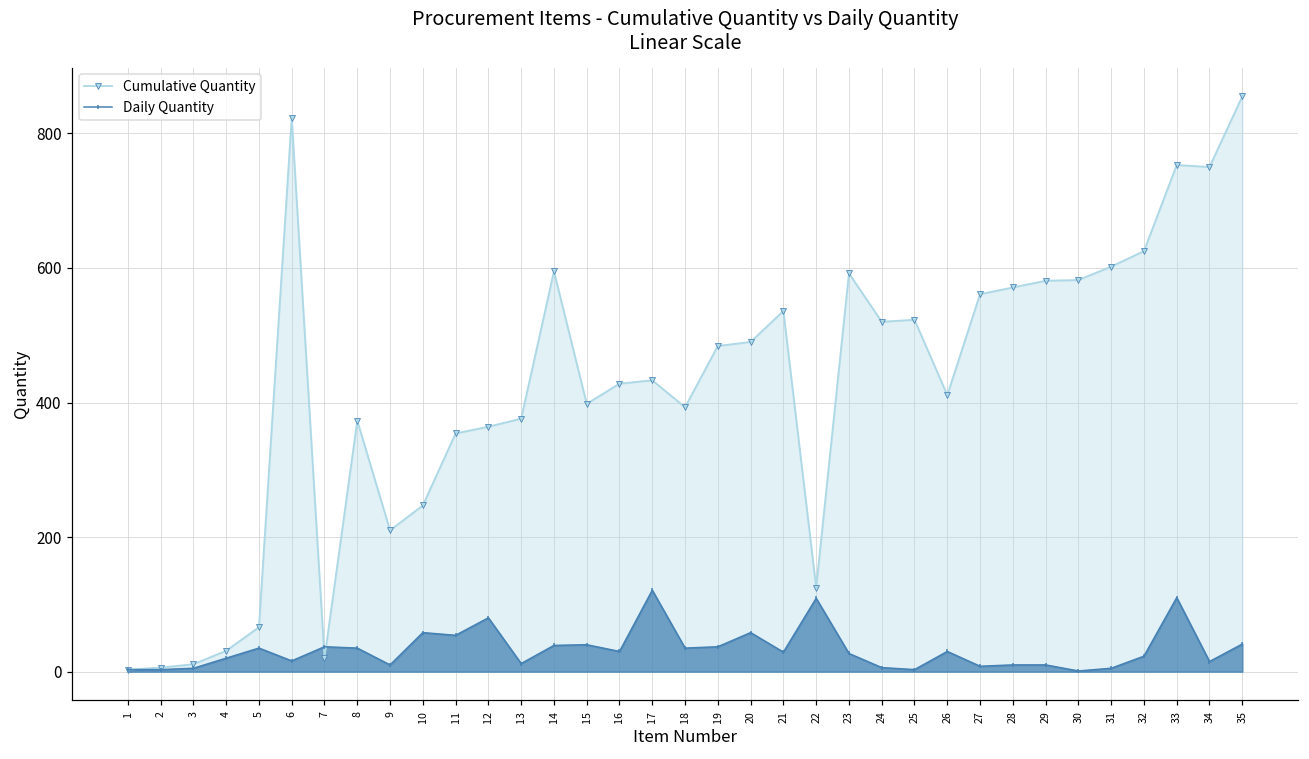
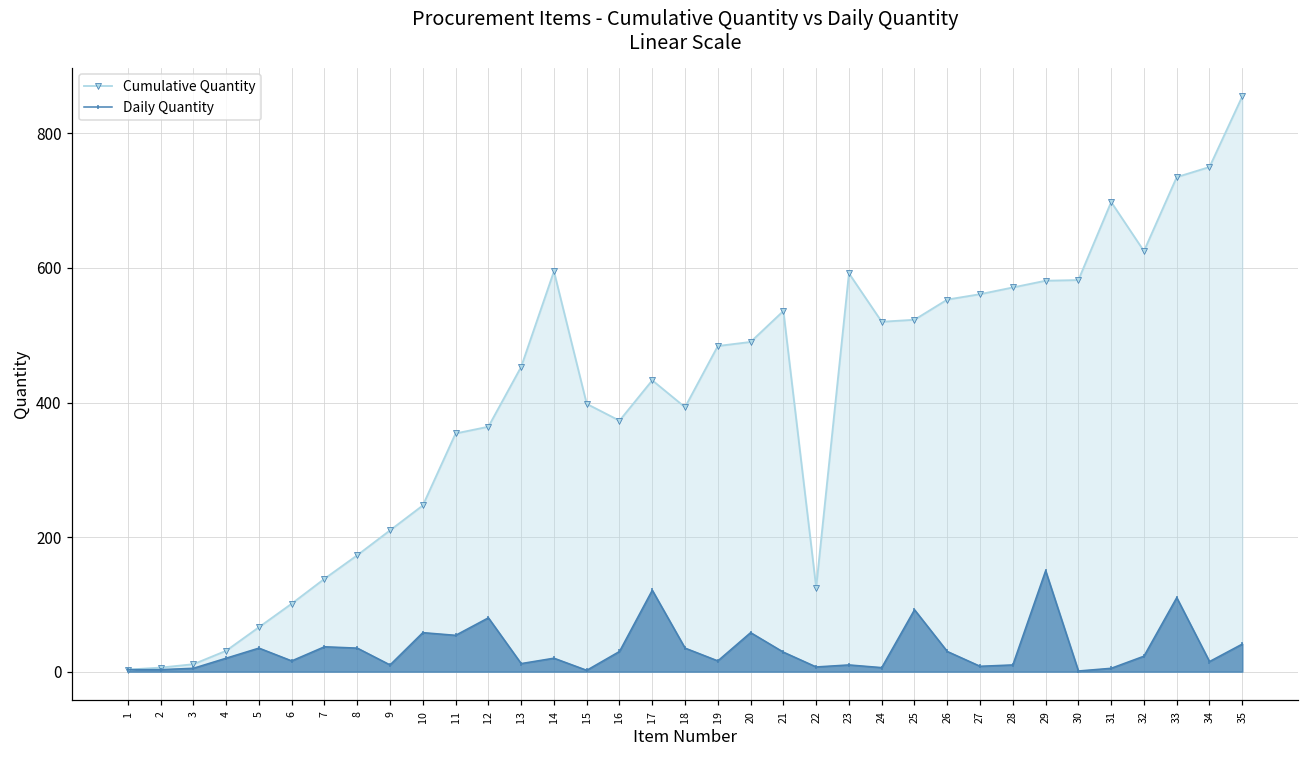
  {
    "Cumulative Quantity": {
      "3": 10,
      "4": 30,
      "5": 70,
-     "6": 820,
-     "7": 20,
-     "8": 370,
+     "6": 100,
+     "7": 140,
+     "8": 170,
      "9": 210,
      "10": 250,
      "11": 350,
      "12": 360,
-     "13": 380,
+     "13": 450,
      "14": 600,
      "15": 400,
-     "16": 430,
+     "16": 370,
      "17": 430,
      "18": 390,
      "19": 480,
      "20": 490,
      "21": 540,
      "22": 130,
      "23": 590,
      "24": 520,
      "25": 520,
-     "26": 410,
+     "26": 550,
      "27": 560,
      "28": 570,
      "29": 580,
      "30": 580,
-     "31": 600,
+     "31": 700,
      "32": 630,
-     "33": 750,
+     "33": 740,
      "34": 750,
      "35": 860
    },
    "Daily Quantity": {
      "3": 10,
      "4": 20,
      "5": 40,
      "6": 20,
      "7": 40,
      "8": 40,
      "9": 10,
      "10": 60,
      "11": 50,
      "12": 80,
      "13": 10,
-     "14": 40,
-     "15": 40,
+     "14": 20,
+     "15": 0,
      "16": 30,
      "17": 120,
      "18": 40,
-     "19": 40,
+     "19": 20,
      "20": 60,
      "21": 30,
-     "22": 110,
-     "23": 30,
+     "22": 10,
+     "23": 10,
      "24": 10,
-     "25": 0,
+     "25": 90,
      "26": 30,
      "27": 10,
      "28": 10,
-     "29": 10,
+     "29": 150,
      "30": 0,
      "31": 10,
      "32": 20,
      "33": 110,
      "34": 20,
      "35": 40
    }
  }
